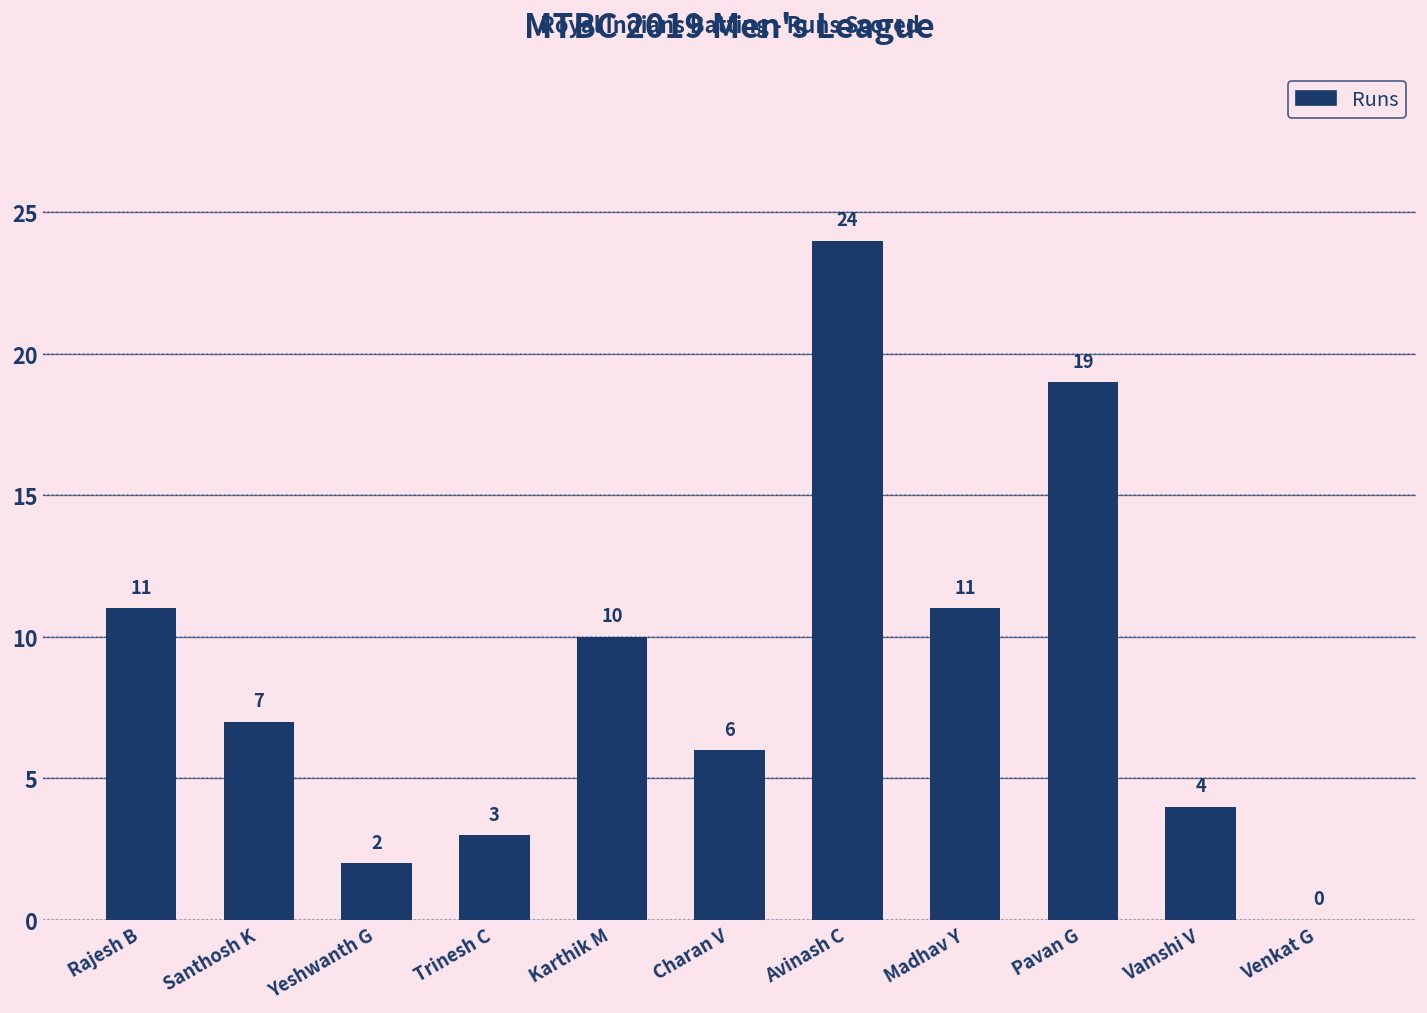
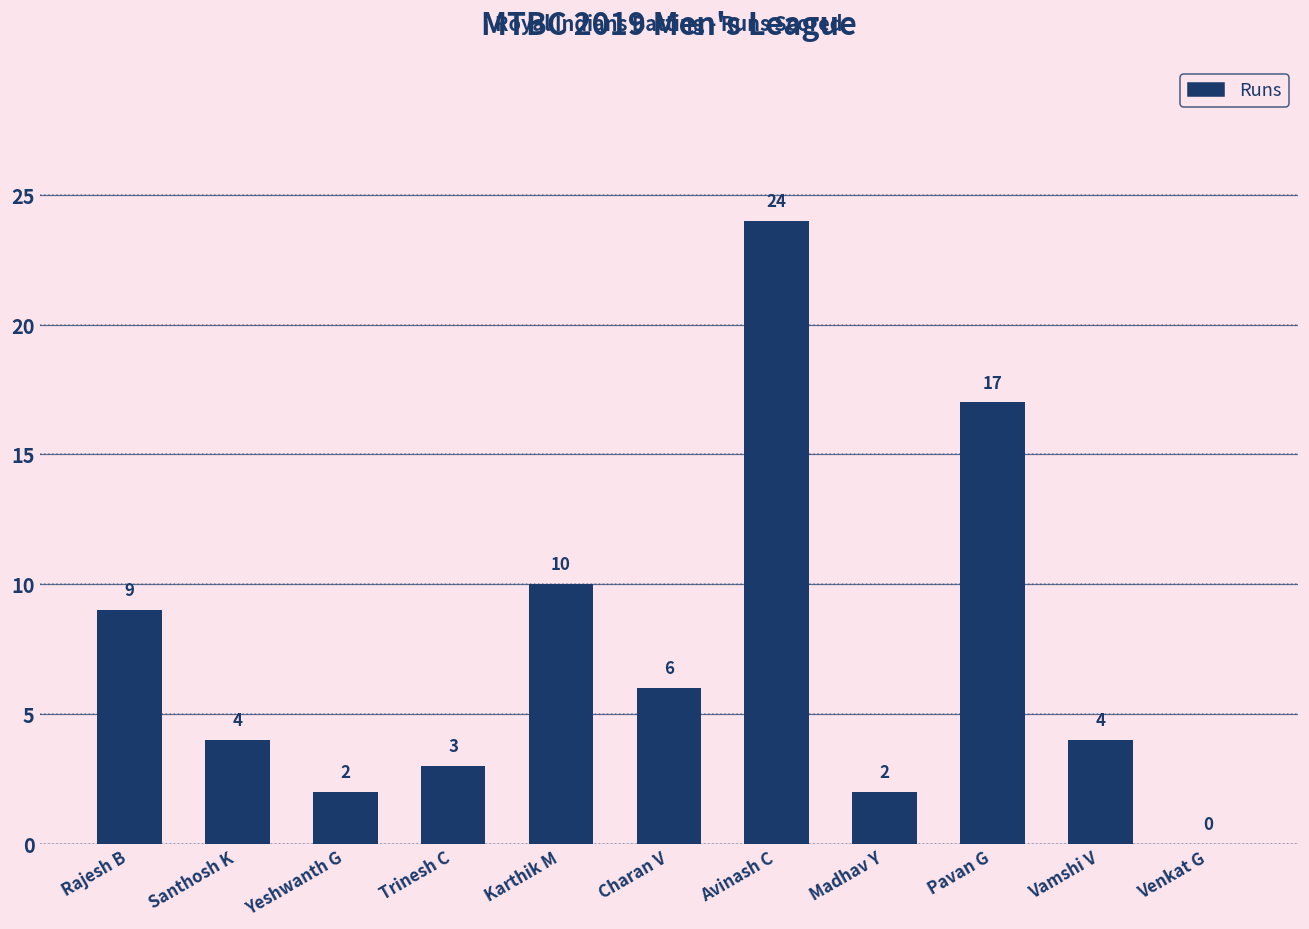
  {
-   "Rajesh B": 11,
-   "Santhosh K": 7,
+   "Rajesh B": 9,
+   "Santhosh K": 4,
    "Yeshwanth G": 2,
    "Trinesh C": 3,
    "Karthik M": 10,
    "Charan V": 6,
    "Avinash C": 24,
-   "Madhav Y": 11,
-   "Pavan G": 19,
+   "Madhav Y": 2,
+   "Pavan G": 17,
    "Vamshi V": 4,
    "Venkat G": 0
  }
